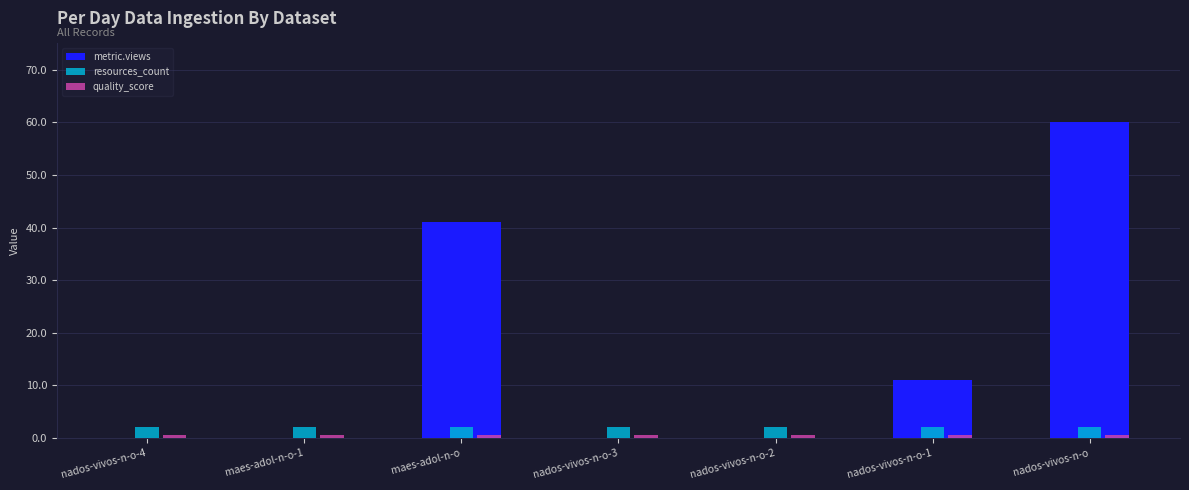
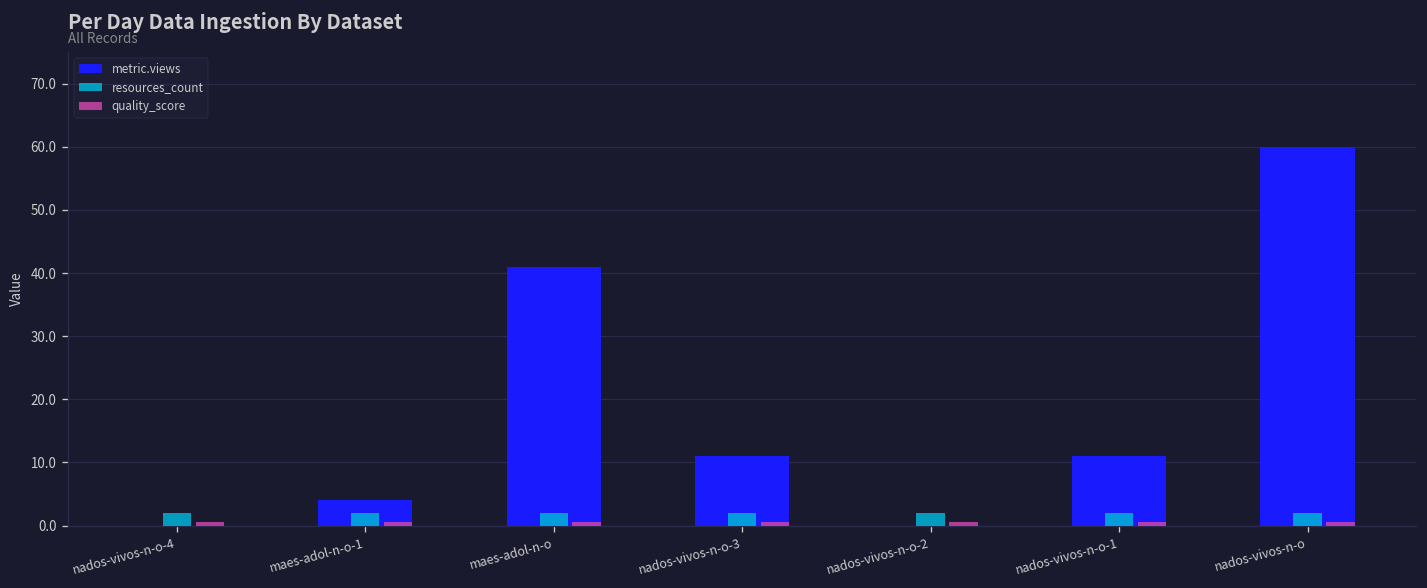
  {
    "metric.views": {
      "nados-vivos-n-o-4": 0,
-     "maes-adol-n-o-1": 0,
+     "maes-adol-n-o-1": 4,
      "maes-adol-n-o": 41,
-     "nados-vivos-n-o-3": 0,
+     "nados-vivos-n-o-3": 11,
      "nados-vivos-n-o-2": 0,
      "nados-vivos-n-o-1": 11,
      "nados-vivos-n-o": 60
    },
    "resources_count": {
      "nados-vivos-n-o-4": 2,
      "nados-vivos-n-o-2": 2
    },
    "quality_score": {
      "nados-vivos-n-o-4": 1,
      "nados-vivos-n-o-2": 1
    }
  }
